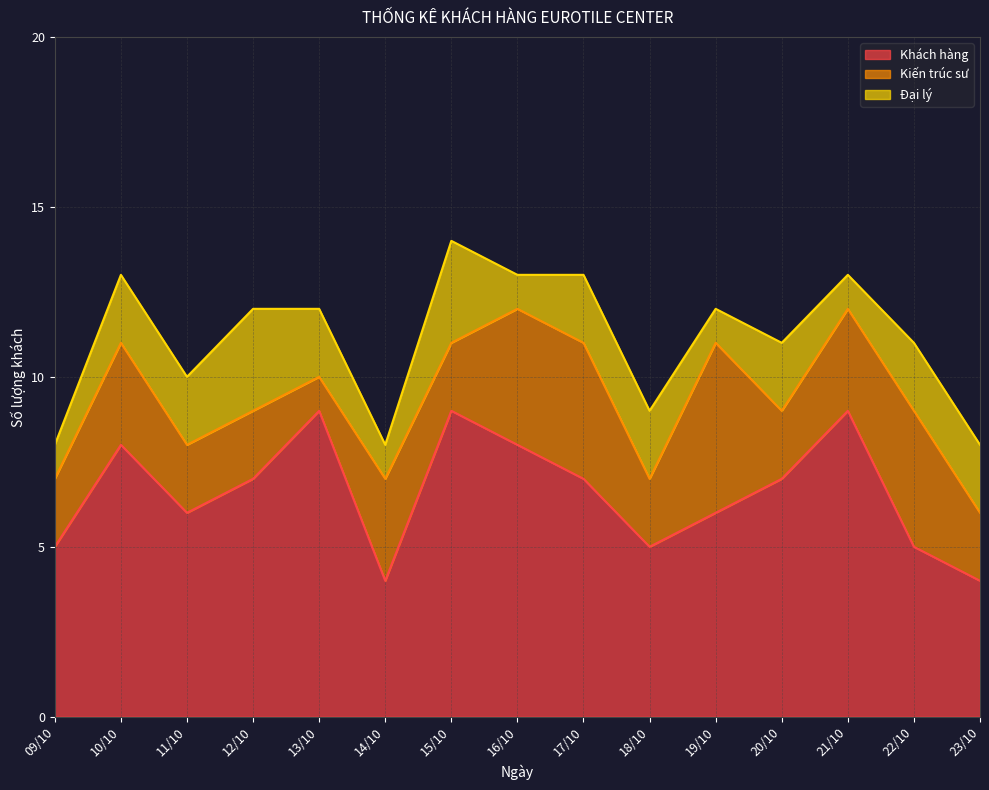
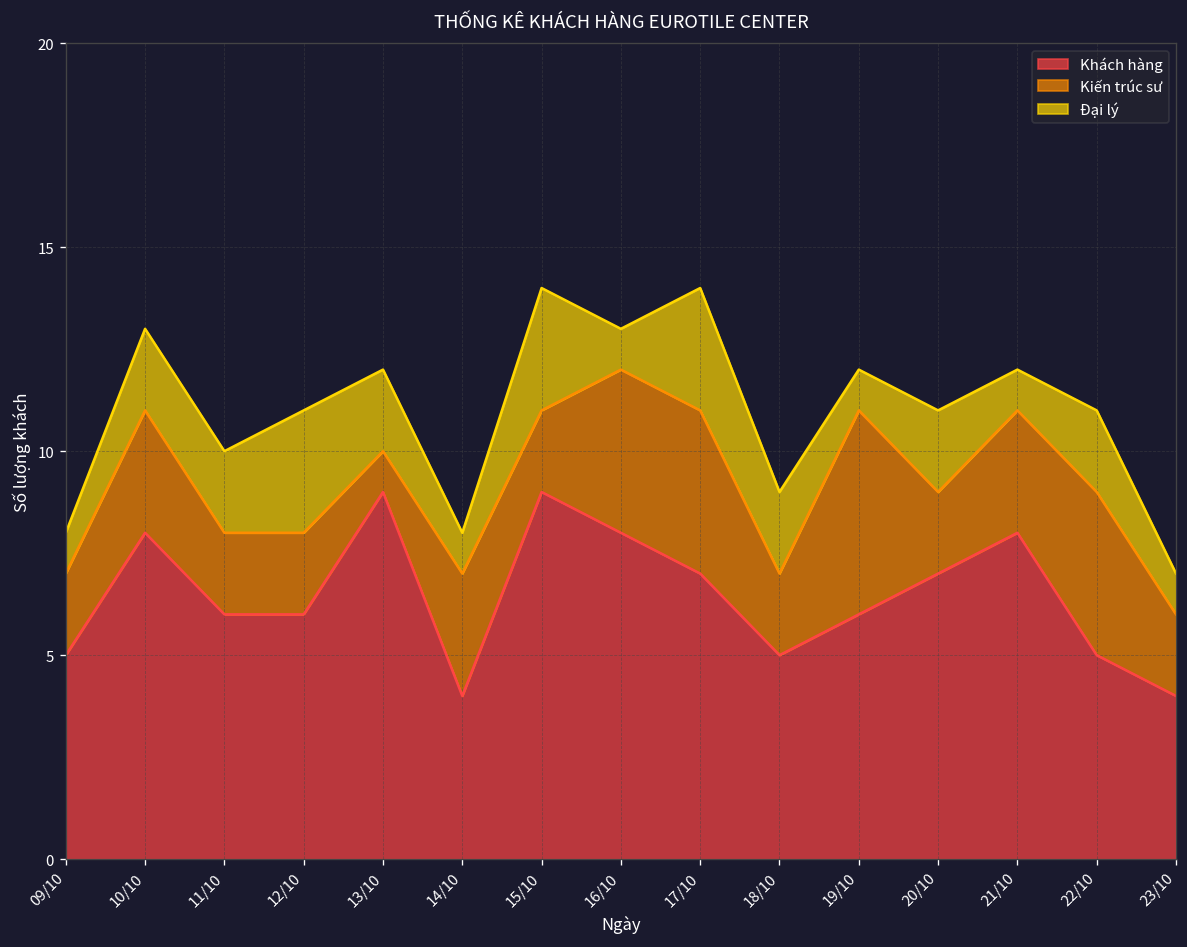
  {
    "Khách hàng": {
      "09/10": 5,
      "10/10": 8,
      "11/10": 6,
-     "12/10": 7,
+     "12/10": 6,
      "13/10": 9,
      "14/10": 4,
      "15/10": 9,
      "16/10": 8,
      "17/10": 7,
      "18/10": 5,
      "19/10": 6,
      "20/10": 7,
-     "21/10": 9,
+     "21/10": 8,
      "22/10": 5,
      "23/10": 4
    },
    "Kiến trúc sư": {
      "09/10": 2,
      "10/10": 3,
      "11/10": 2,
      "12/10": 2,
      "13/10": 1,
      "14/10": 3,
      "15/10": 2,
      "16/10": 4,
      "17/10": 4,
      "18/10": 2,
      "19/10": 5,
      "20/10": 2,
      "21/10": 3,
      "22/10": 4,
      "23/10": 2
    },
    "Đại lý": {
      "09/10": 1,
      "10/10": 2,
      "11/10": 2,
      "12/10": 3,
      "13/10": 2,
      "14/10": 1,
      "15/10": 3,
      "16/10": 1,
-     "17/10": 2,
+     "17/10": 3,
      "18/10": 2,
      "19/10": 1,
      "20/10": 2,
      "21/10": 1,
      "22/10": 2,
-     "23/10": 2
+     "23/10": 1
    }
  }
